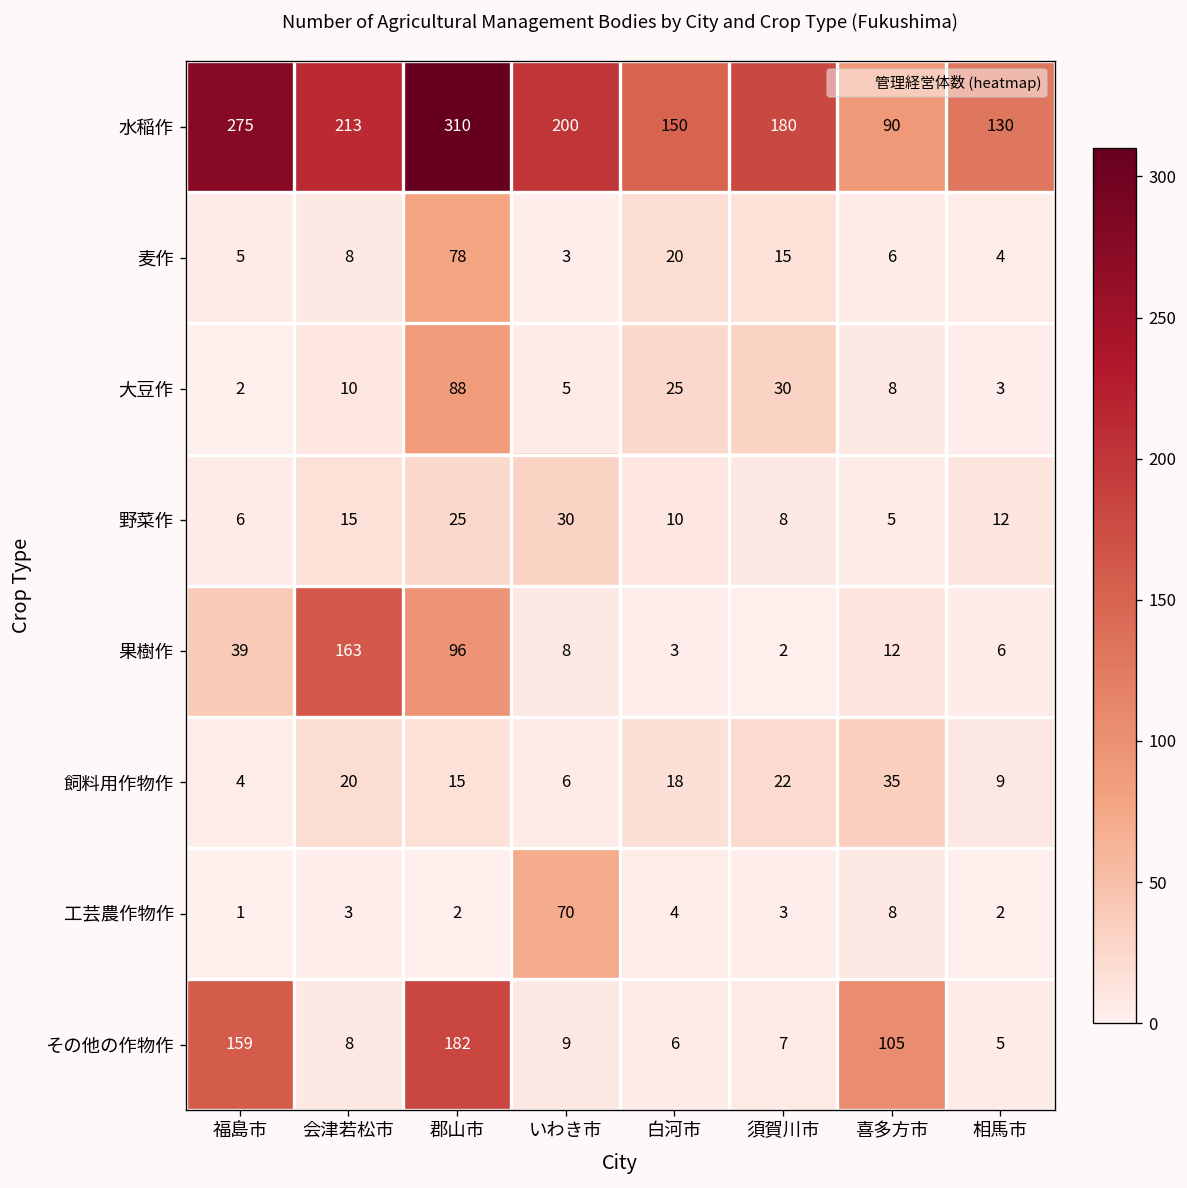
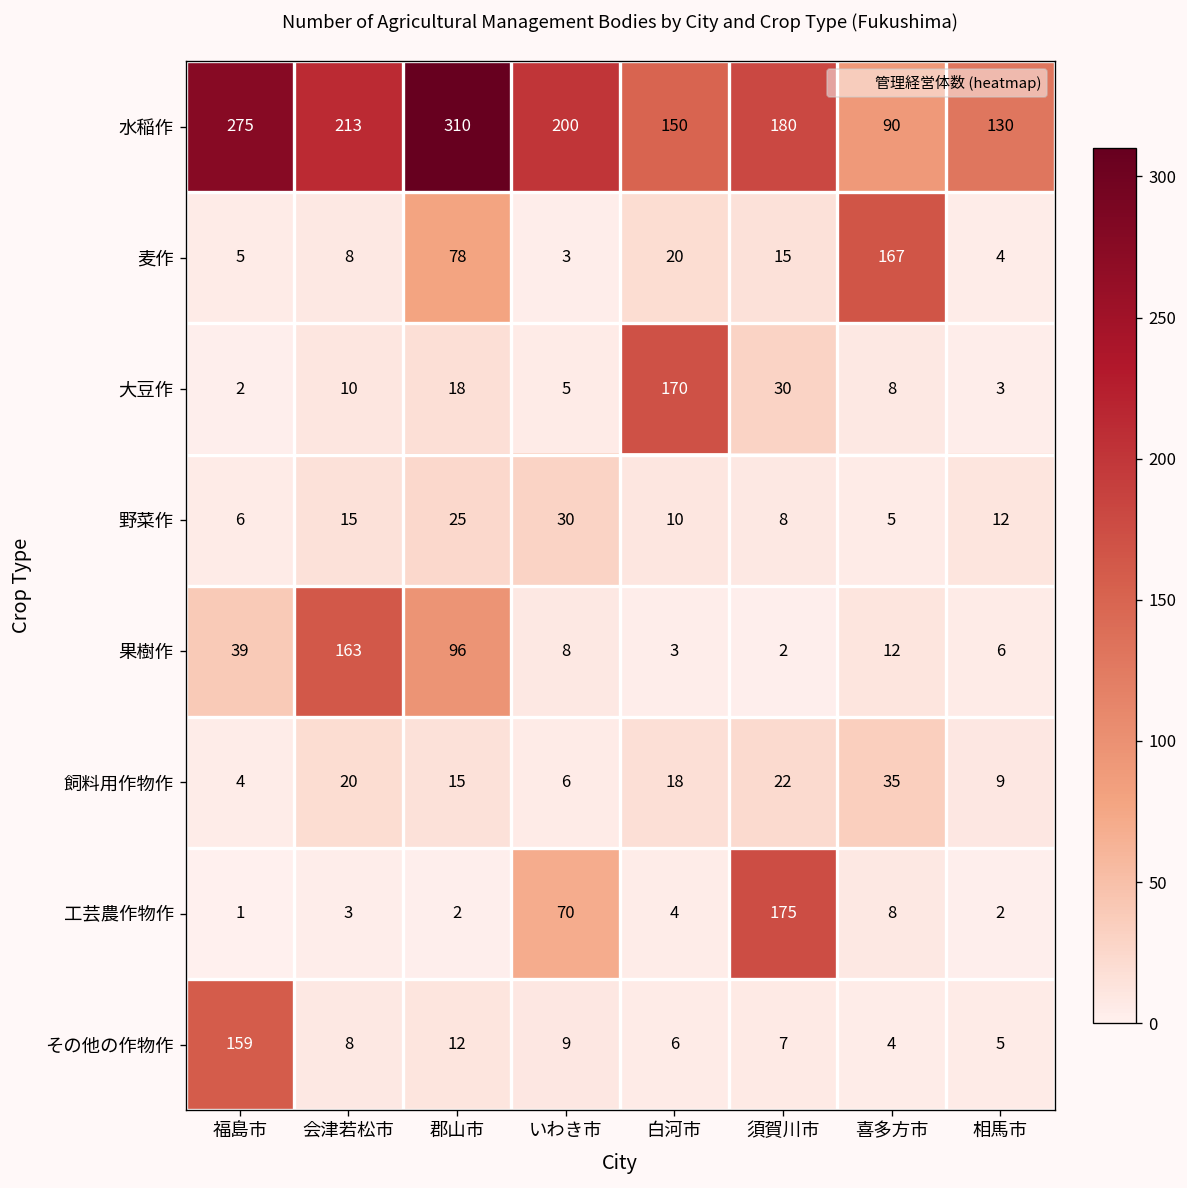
  {
    "水稲作": {
      "福島市": 275,
      "会津若松市": 213,
      "郡山市": 310,
      "いわき市": 200,
      "白河市": 150,
      "須賀川市": 180,
      "喜多方市": 90,
      "相馬市": 130
    },
    "麦作": {
      "福島市": 5,
      "会津若松市": 8,
      "郡山市": 78,
      "いわき市": 3,
      "白河市": 20,
      "須賀川市": 15,
-     "喜多方市": 6,
+     "喜多方市": 167,
      "相馬市": 4
    },
    "大豆作": {
      "福島市": 2,
      "会津若松市": 10,
-     "郡山市": 88,
+     "郡山市": 18,
      "いわき市": 5,
-     "白河市": 25,
+     "白河市": 170,
      "須賀川市": 30,
      "喜多方市": 8,
      "相馬市": 3
    },
    "野菜作": {
      "福島市": 6,
      "会津若松市": 15,
      "郡山市": 25,
      "いわき市": 30,
      "白河市": 10,
      "須賀川市": 8,
      "喜多方市": 5,
      "相馬市": 12
    },
    "果樹作": {
      "福島市": 39,
      "会津若松市": 163,
      "郡山市": 96,
      "いわき市": 8,
      "白河市": 3,
      "須賀川市": 2,
      "喜多方市": 12,
      "相馬市": 6
    },
    "飼料用作物作": {
      "福島市": 4,
      "会津若松市": 20,
      "郡山市": 15,
      "いわき市": 6,
      "白河市": 18,
      "須賀川市": 22,
      "喜多方市": 35,
      "相馬市": 9
    },
    "工芸農作物作": {
      "福島市": 1,
      "会津若松市": 3,
      "郡山市": 2,
      "いわき市": 70,
      "白河市": 4,
-     "須賀川市": 3,
+     "須賀川市": 175,
      "喜多方市": 8,
      "相馬市": 2
    },
    "その他の作物作": {
      "福島市": 159,
      "会津若松市": 8,
-     "郡山市": 182,
+     "郡山市": 12,
      "いわき市": 9,
      "白河市": 6,
      "須賀川市": 7,
-     "喜多方市": 105,
+     "喜多方市": 4,
      "相馬市": 5
    }
  }
